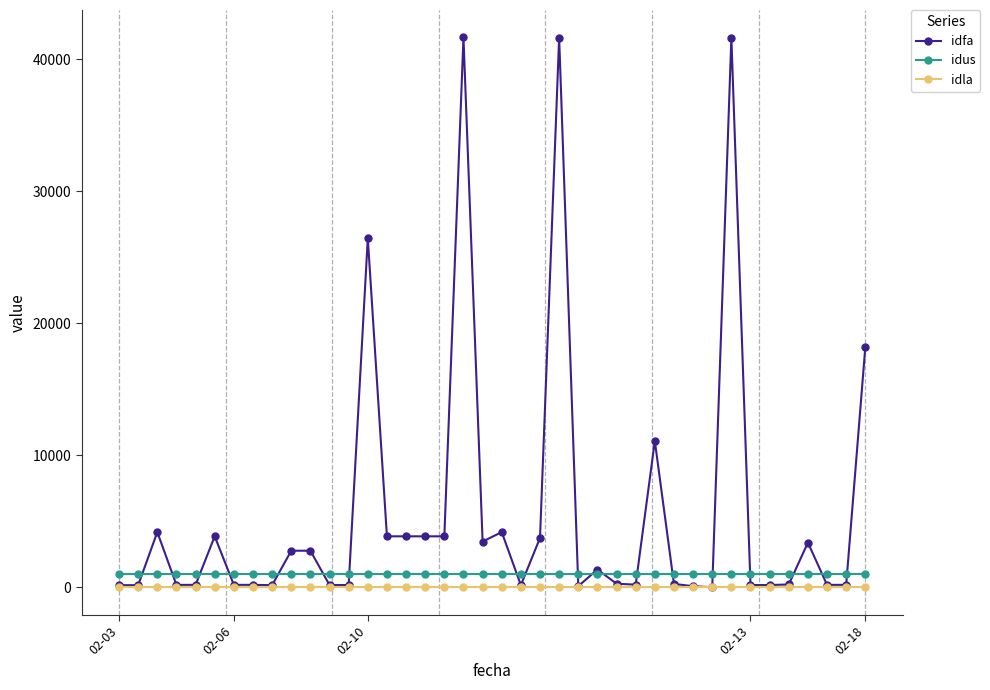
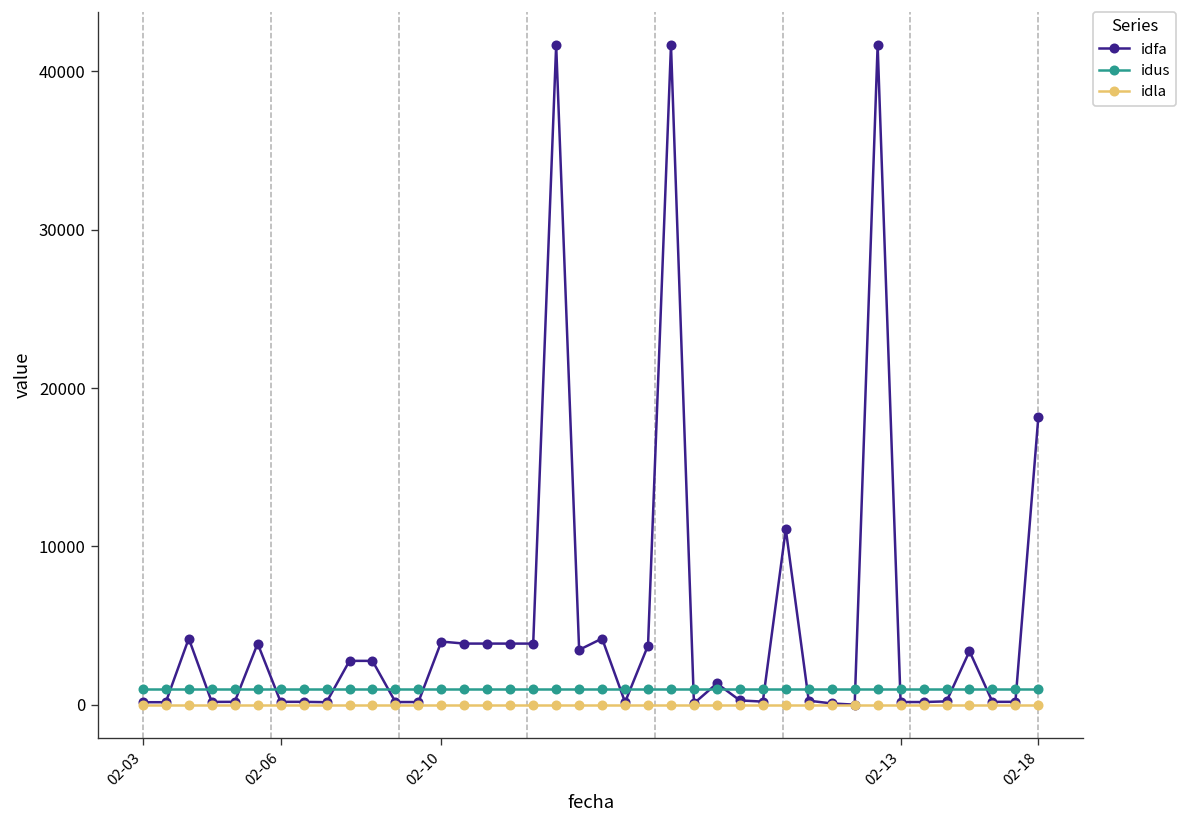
  {
    "idfa": {
-     "02-10": 26500,
+     "02-10": 4000,
      "02-18": 18200
    },
    "idus": {
      "02-03": 1000,
      "02-06": 1000,
      "02-10": 1000,
      "02-13": 1000,
      "02-18": 1000
    },
    "idla": {
      "02-10": 0,
      "02-18": 0
    }
  }
